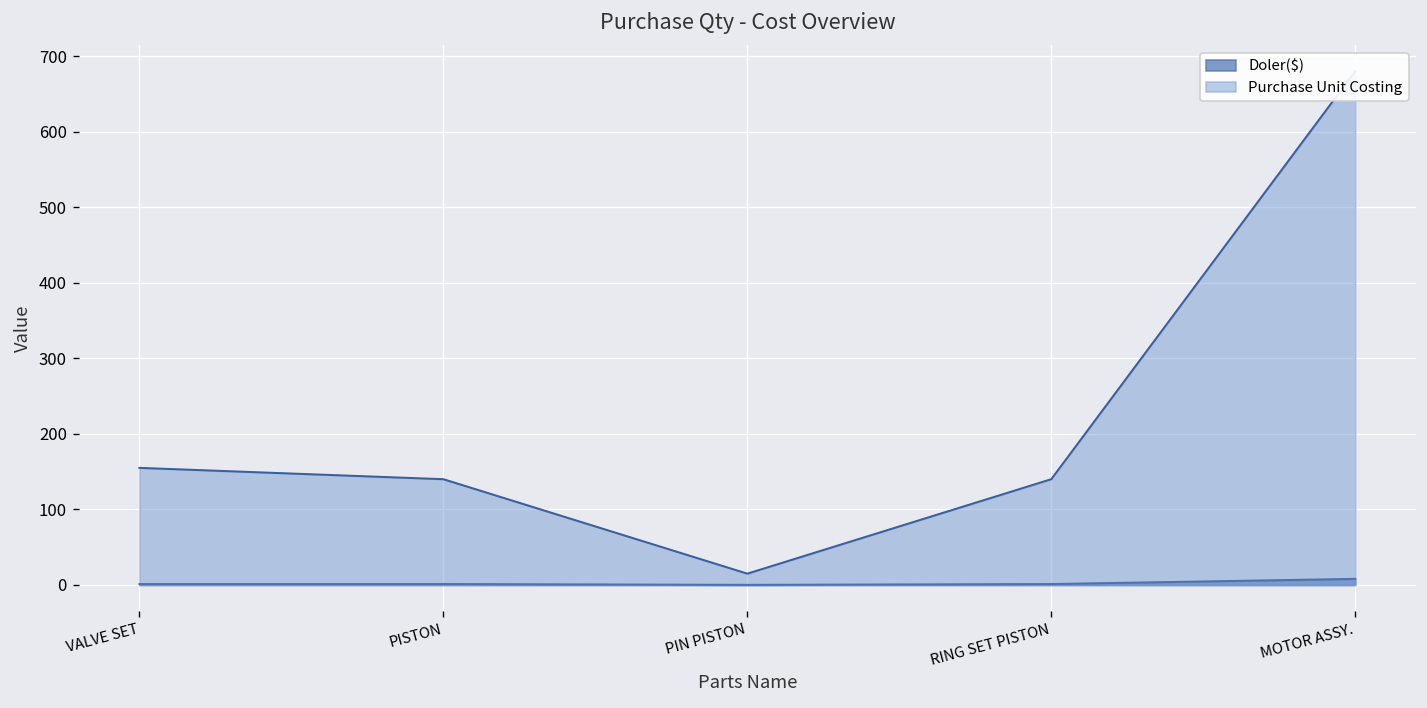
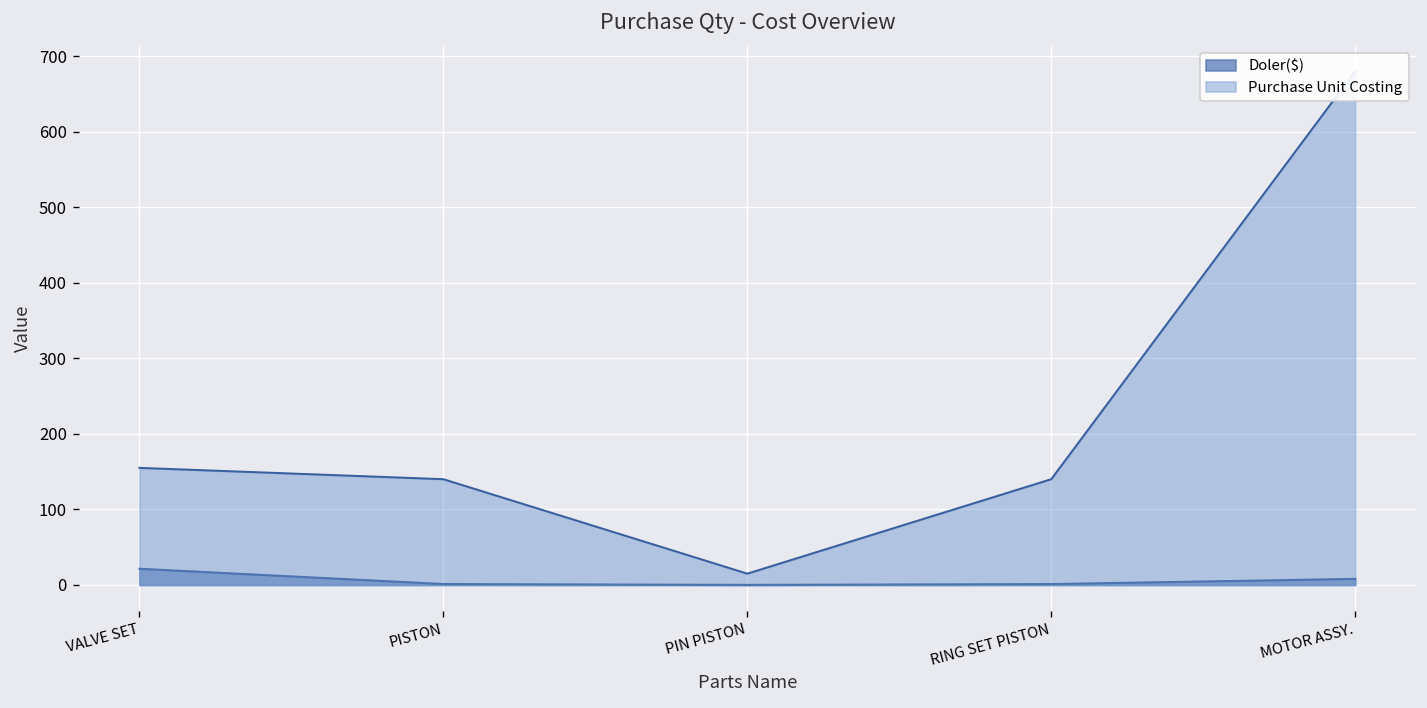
  {
    "Doler($)": {
-     "VALVE SET": 0,
+     "VALVE SET": 20,
      "PISTON": 0,
      "PIN PISTON": 0,
      "RING SET PISTON": 0,
      "MOTOR ASSY.": 10
    },
    "Purchase Unit Costing": {
      "VALVE SET": 160,
      "PISTON": 140,
      "PIN PISTON": 20,
      "RING SET PISTON": 140
    }
  }
